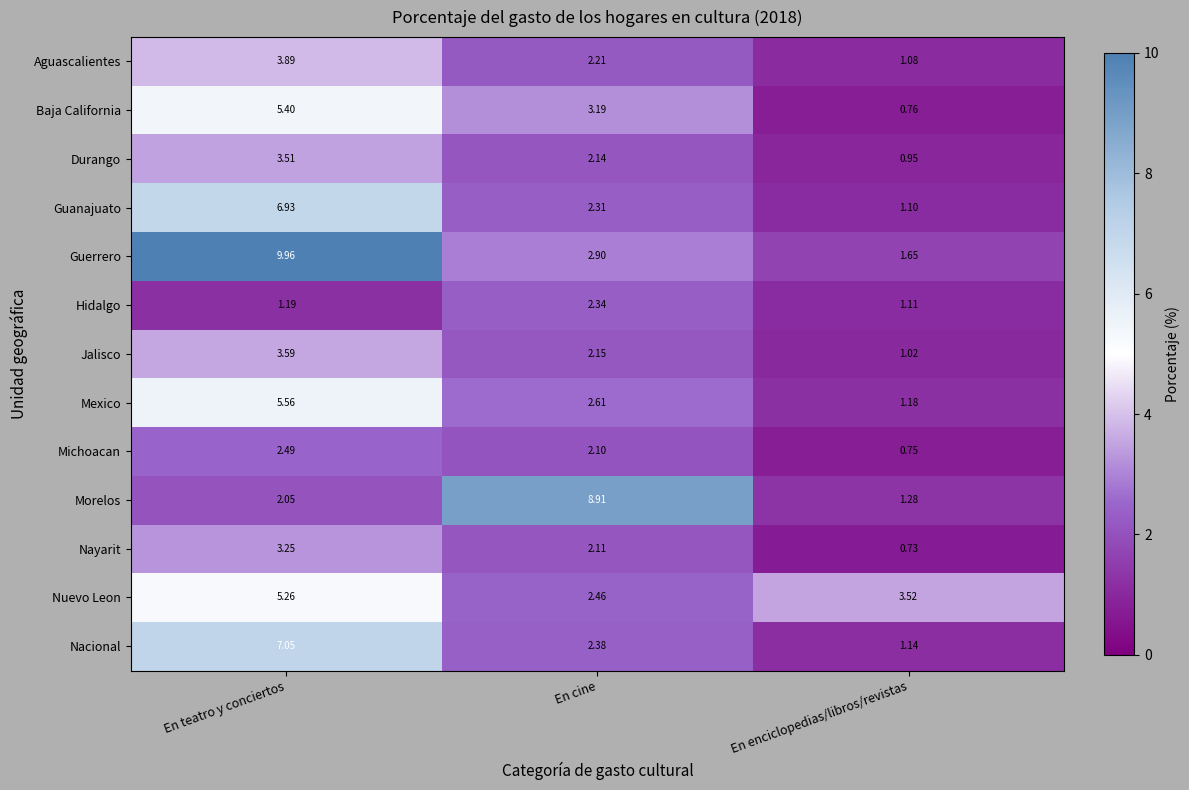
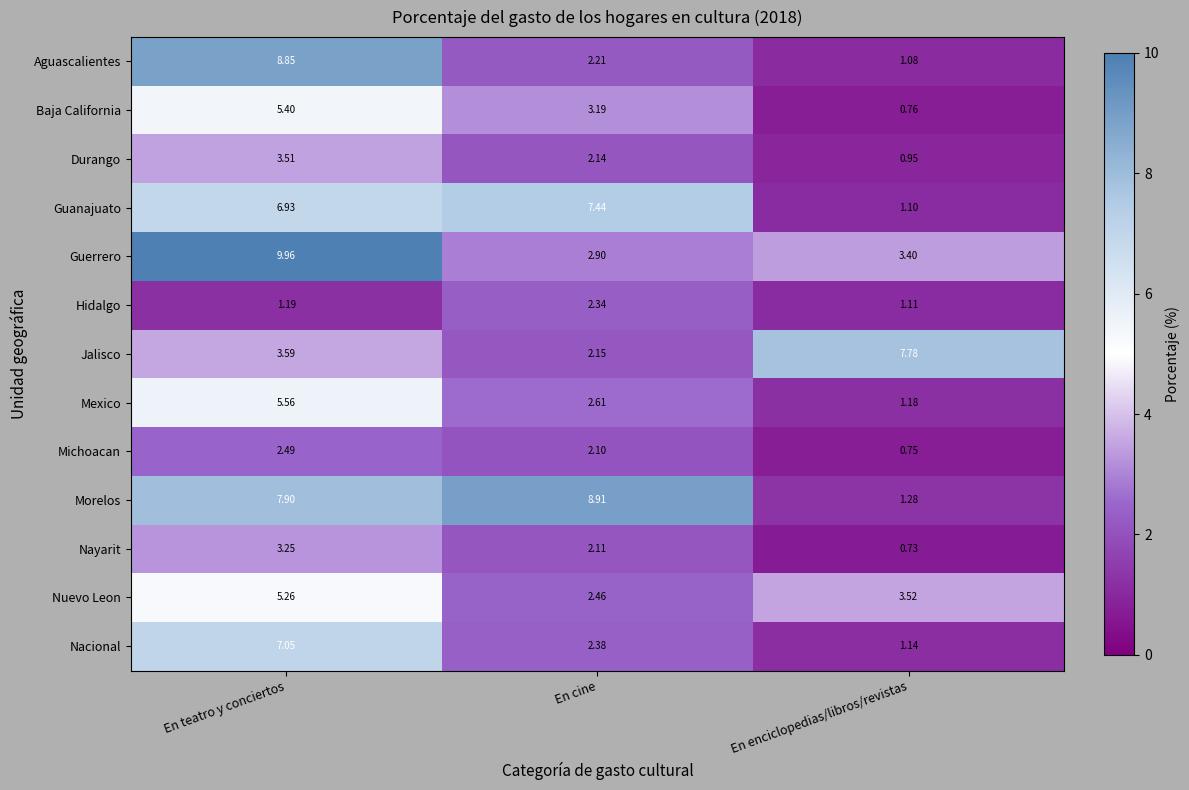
  {
    "Aguascalientes": {
-     "En teatro y conciertos": 3.89,
+     "En teatro y conciertos": 8.85,
      "En cine": 2.21,
      "En enciclopedias/libros/revistas": 1.08
    },
    "Baja California": {
      "En teatro y conciertos": 5.40,
      "En cine": 3.19,
      "En enciclopedias/libros/revistas": 0.76
    },
    "Durango": {
      "En teatro y conciertos": 3.51,
      "En cine": 2.14,
      "En enciclopedias/libros/revistas": 0.95
    },
    "Guanajuato": {
      "En teatro y conciertos": 6.93,
-     "En cine": 2.31,
+     "En cine": 7.44,
      "En enciclopedias/libros/revistas": 1.10
    },
    "Guerrero": {
      "En teatro y conciertos": 9.96,
      "En cine": 2.90,
-     "En enciclopedias/libros/revistas": 1.65
+     "En enciclopedias/libros/revistas": 3.40
    },
    "Hidalgo": {
      "En teatro y conciertos": 1.19,
      "En cine": 2.34,
      "En enciclopedias/libros/revistas": 1.11
    },
    "Jalisco": {
      "En teatro y conciertos": 3.59,
      "En cine": 2.15,
-     "En enciclopedias/libros/revistas": 1.02
+     "En enciclopedias/libros/revistas": 7.78
    },
    "Mexico": {
      "En teatro y conciertos": 5.56,
      "En cine": 2.61,
      "En enciclopedias/libros/revistas": 1.18
    },
    "Michoacan": {
      "En teatro y conciertos": 2.49,
      "En cine": 2.10,
      "En enciclopedias/libros/revistas": 0.75
    },
    "Morelos": {
-     "En teatro y conciertos": 2.05,
+     "En teatro y conciertos": 7.90,
      "En cine": 8.91,
      "En enciclopedias/libros/revistas": 1.28
    },
    "Nayarit": {
      "En teatro y conciertos": 3.25,
      "En cine": 2.11,
      "En enciclopedias/libros/revistas": 0.73
    },
    "Nuevo Leon": {
      "En teatro y conciertos": 5.26,
      "En cine": 2.46,
      "En enciclopedias/libros/revistas": 3.52
    },
    "Nacional": {
      "En teatro y conciertos": 7.05,
      "En cine": 2.38,
      "En enciclopedias/libros/revistas": 1.14
    }
  }
